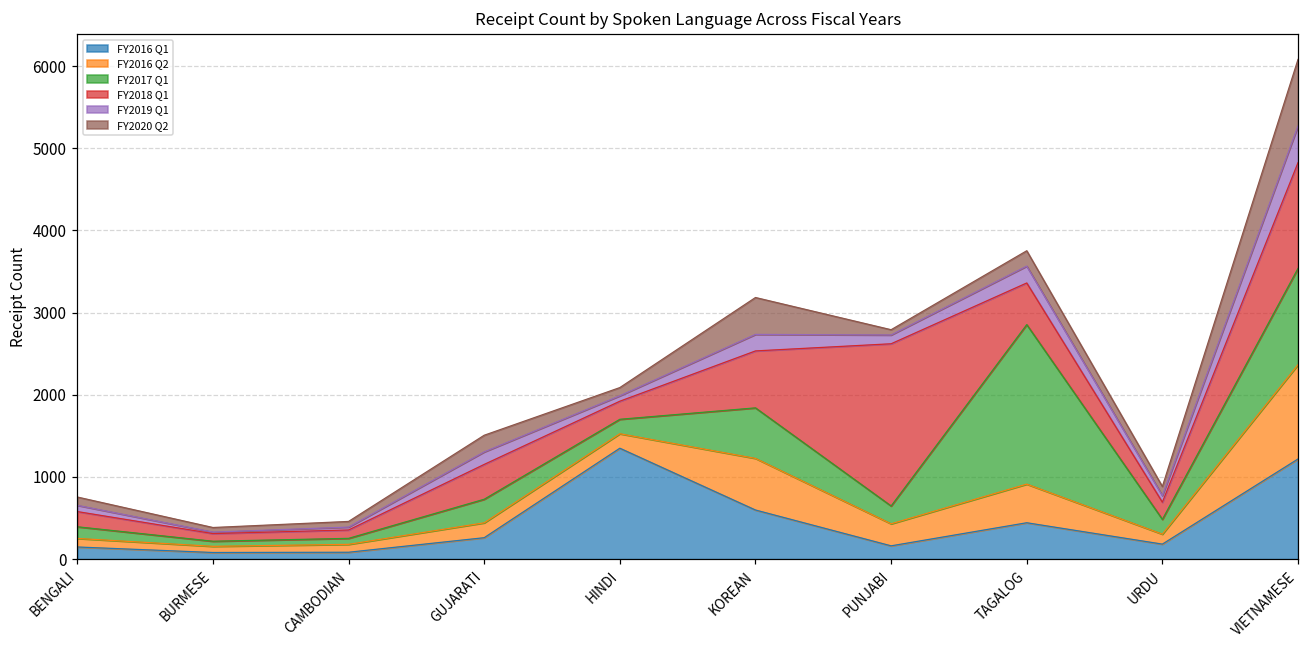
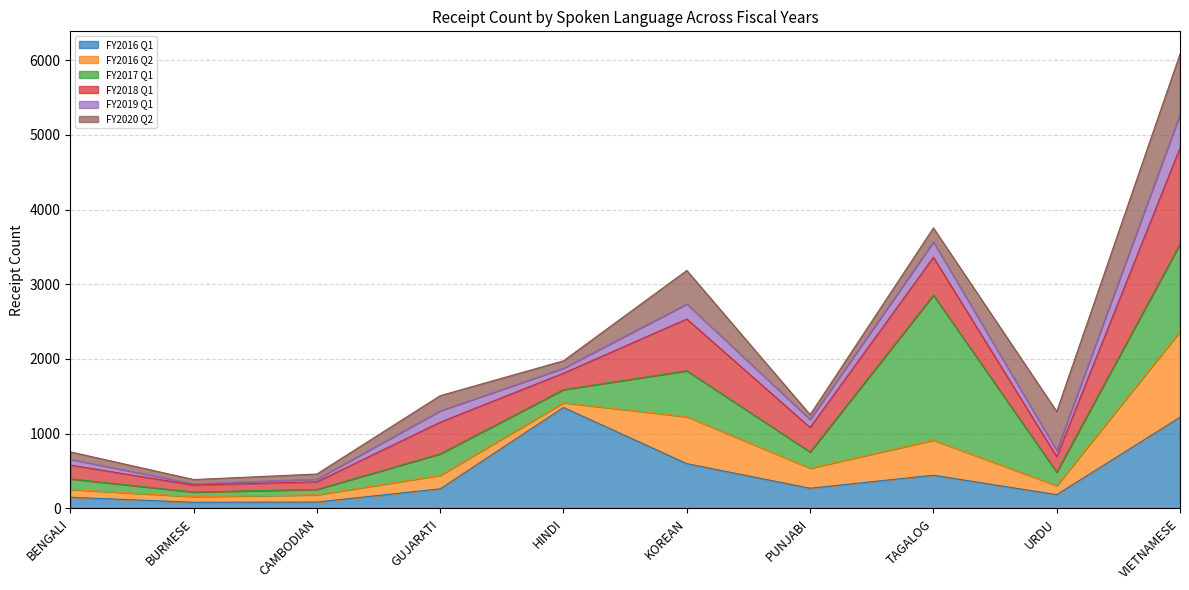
  {
    "FY2016 Q1": {
      "BENGALI": 100,
      "BURMESE": 100,
      "CAMBODIAN": 100,
      "GUJARATI": 300,
      "HINDI": 1400,
      "KOREAN": 600,
-     "PUNJABI": 200,
+     "PUNJABI": 300,
      "TAGALOG": 400,
      "URDU": 200,
      "VIETNAMESE": 1200
    },
    "FY2016 Q2": {
      "BENGALI": 100,
      "BURMESE": 100,
      "CAMBODIAN": 100,
      "GUJARATI": 200,
-     "HINDI": 200,
+     "HINDI": 100,
      "KOREAN": 600,
      "PUNJABI": 300,
      "TAGALOG": 500,
      "URDU": 100,
      "VIETNAMESE": 1100
    },
    "FY2017 Q1": {
      "BENGALI": 100,
      "BURMESE": 100,
      "CAMBODIAN": 100,
      "GUJARATI": 300,
      "HINDI": 200,
      "KOREAN": 600,
      "PUNJABI": 200,
      "TAGALOG": 1900,
      "URDU": 200,
      "VIETNAMESE": 1200
    },
    "FY2018 Q1": {
      "BENGALI": 200,
      "CAMBODIAN": 100,
      "GUJARATI": 400,
      "HINDI": 200,
      "KOREAN": 700,
-     "PUNJABI": 2000,
+     "PUNJABI": 300,
      "TAGALOG": 500,
      "URDU": 200,
      "VIETNAMESE": 1300
    },
    "FY2019 Q1": {
      "BENGALI": 100,
      "CAMBODIAN": 0,
      "GUJARATI": 200,
      "HINDI": 100,
      "KOREAN": 200,
      "PUNJABI": 100,
      "TAGALOG": 200,
      "URDU": 100,
      "VIETNAMESE": 400
    },
    "FY2020 Q2": {
      "BENGALI": 100,
      "BURMESE": 100,
      "CAMBODIAN": 100,
      "GUJARATI": 200,
      "HINDI": 100,
      "KOREAN": 400,
      "PUNJABI": 100,
      "TAGALOG": 200,
-     "URDU": 100,
+     "URDU": 500,
      "VIETNAMESE": 800
    }
  }
